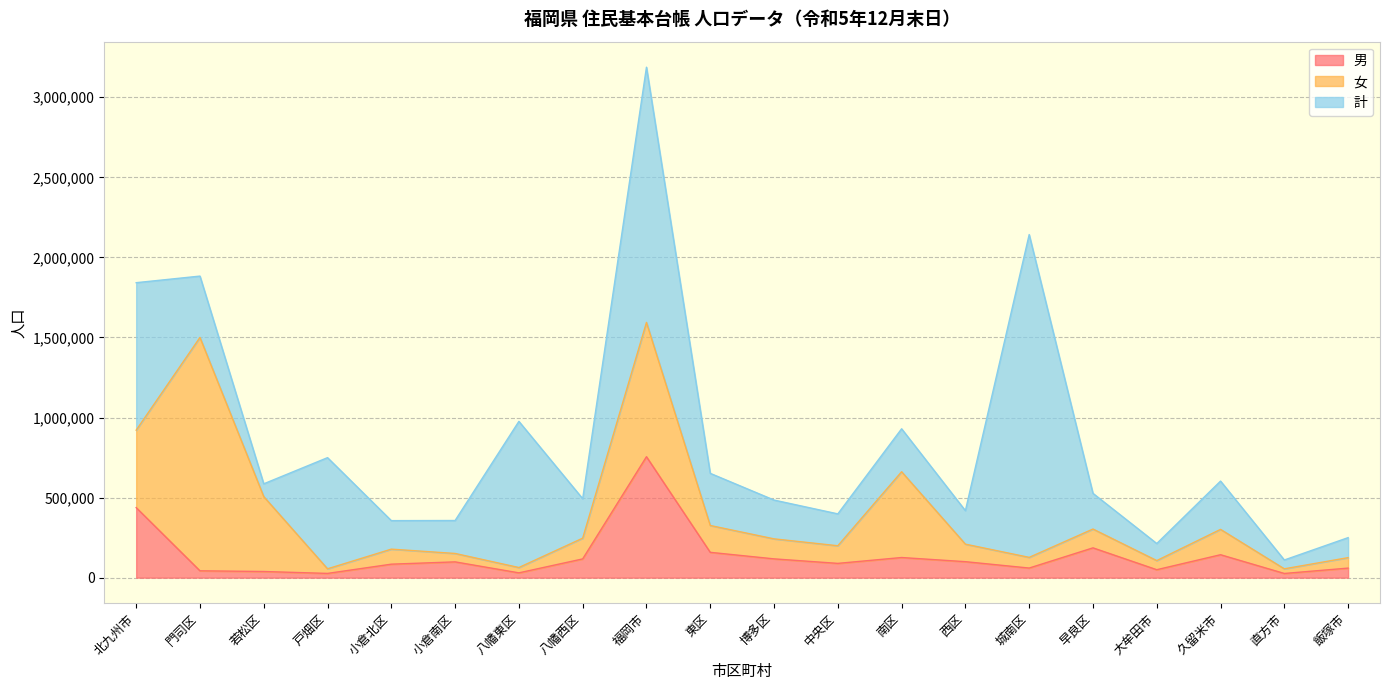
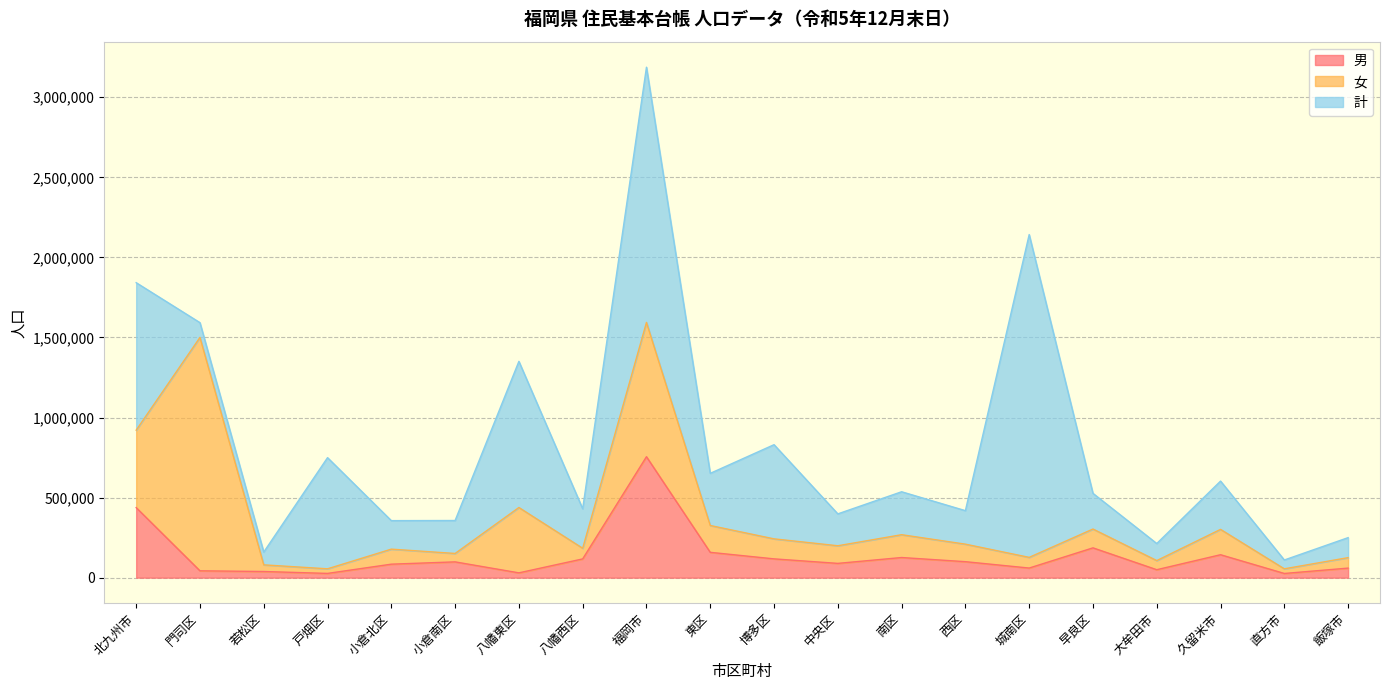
  {
    "男": {
      "北九州市": "440,000",
      "門司区": "40,000",
      "若松区": "40,000",
      "戸畑区": "30,000",
      "小倉北区": "80,000",
      "小倉南区": "100,000",
      "八幡東区": "30,000",
      "八幡西区": "120,000",
      "福岡市": "760,000",
      "東区": "160,000",
      "博多区": "120,000",
      "中央区": "90,000",
      "南区": "130,000",
      "西区": "100,000",
      "城南区": "60,000",
      "早良区": "190,000",
      "大牟田市": "50,000",
      "久留米市": "140,000",
      "直方市": "30,000",
      "飯塚市": "60,000"
    },
    "女": {
      "北九州市": "480,000",
      "門司区": "1,460,000",
-     "若松区": "470,000",
+     "若松区": "40,000",
      "戸畑区": "30,000",
      "小倉北区": "90,000",
      "小倉南区": "50,000",
-     "八幡東区": "30,000",
-     "八幡西区": "130,000",
+     "八幡東区": "410,000",
+     "八幡西区": "70,000",
      "福岡市": "840,000",
      "東区": "170,000",
      "博多区": "120,000",
      "中央区": "110,000",
-     "南区": "540,000",
+     "南区": "140,000",
      "西区": "110,000",
      "城南区": "70,000",
      "早良区": "120,000",
      "大牟田市": "60,000",
      "久留米市": "160,000",
      "直方市": "30,000",
      "飯塚市": "70,000"
    },
    "計": {
      "北九州市": "920,000",
-     "門司区": "380,000",
+     "門司区": "90,000",
      "若松区": "80,000",
      "戸畑区": "690,000",
      "小倉北区": "180,000",
      "小倉南区": "210,000",
      "八幡東区": "910,000",
      "八幡西区": "250,000",
      "福岡市": "1,590,000",
      "東区": "330,000",
-     "博多区": "240,000",
+     "博多区": "590,000",
      "中央区": "200,000",
      "南区": "270,000",
      "西区": "210,000",
      "城南区": "2,020,000",
      "早良区": "220,000",
      "大牟田市": "110,000",
      "久留米市": "300,000",
      "直方市": "60,000",
      "飯塚市": "120,000"
    }
  }
